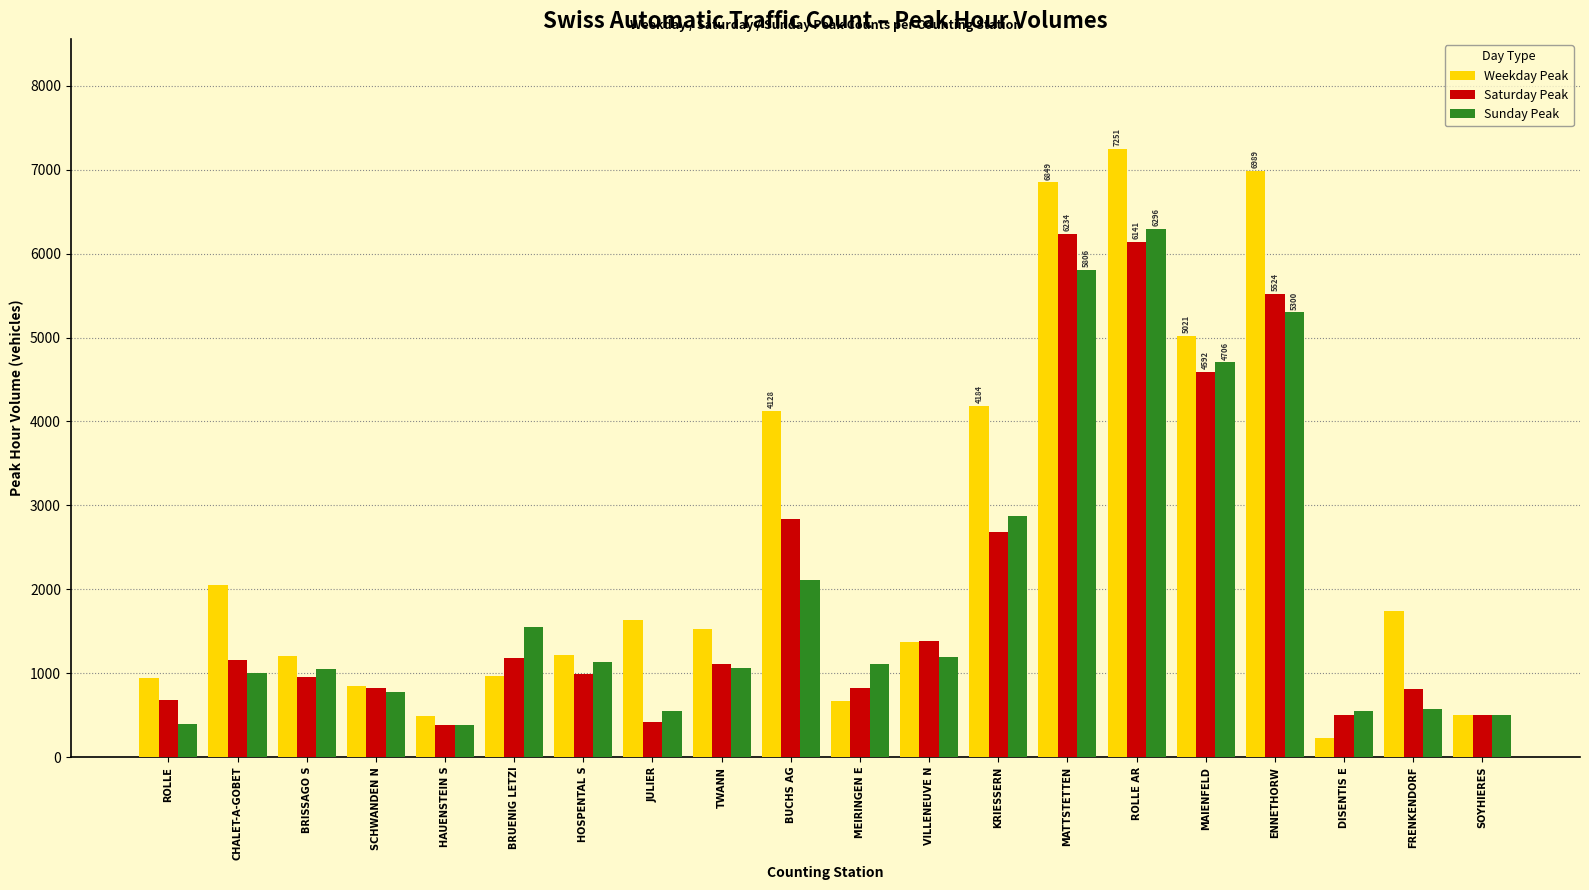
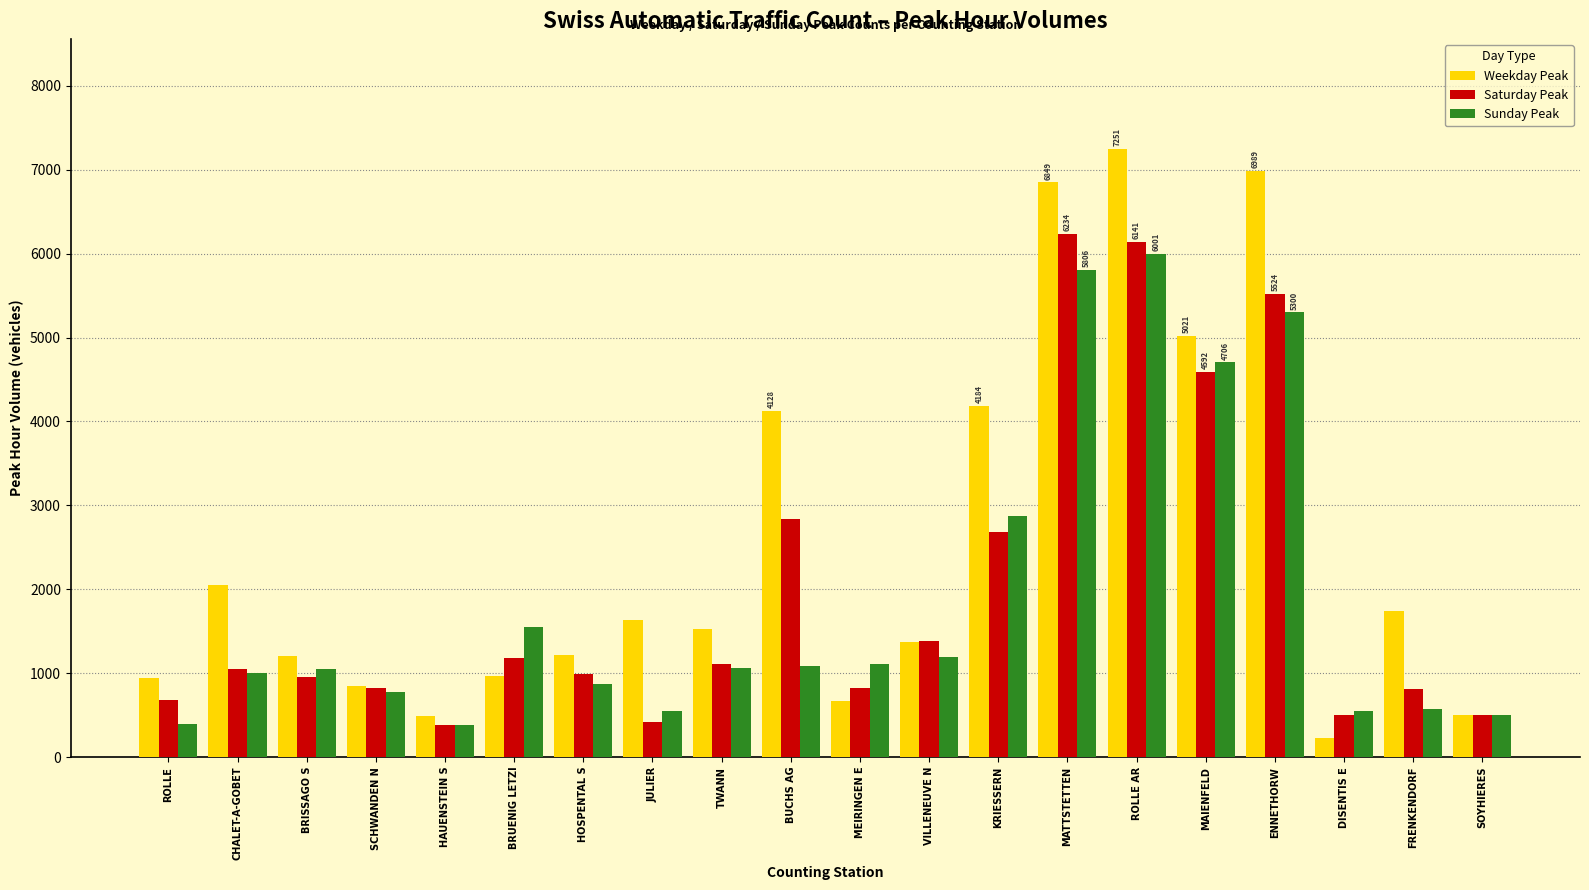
  {
    "Weekday Peak": {
      "BUCHS AG": 4128,
      "KRIESSERN": 4184,
      "MATTSTETTEN": 6849,
      "ROLLE AR": 7251,
      "MAIENFELD": 5021,
      "ENNETHORW": 6989
    },
    "Saturday Peak": {
      "ROLLE": 700,
-     "CHALET-A-GOBET": 1200,
+     "CHALET-A-GOBET": 1100,
      "BRISSAGO S": 1000,
      "SCHWANDEN N": 800,
      "HAUENSTEIN S": 400,
      "BRUENIG LETZI": 1200,
      "HOSPENTAL S": 1000,
      "JULIER": 400,
      "TWANN": 1100,
      "BUCHS AG": 2800,
      "MEIRINGEN E": 800,
      "VILLENEUVE N": 1400,
      "KRIESSERN": 2700,
      "DISENTIS E": 500,
      "FRENKENDORF": 800,
      "SOYHIERES": 500
    },
    "Sunday Peak": {
-     "HOSPENTAL S": 1100,
-     "BUCHS AG": 2100,
+     "HOSPENTAL S": 900,
+     "BUCHS AG": 1100,
      "MATTSTETTEN": 5806,
-     "ROLLE AR": 6296,
+     "ROLLE AR": 6001,
      "MAIENFELD": 4706,
      "ENNETHORW": 5300
    }
  }
